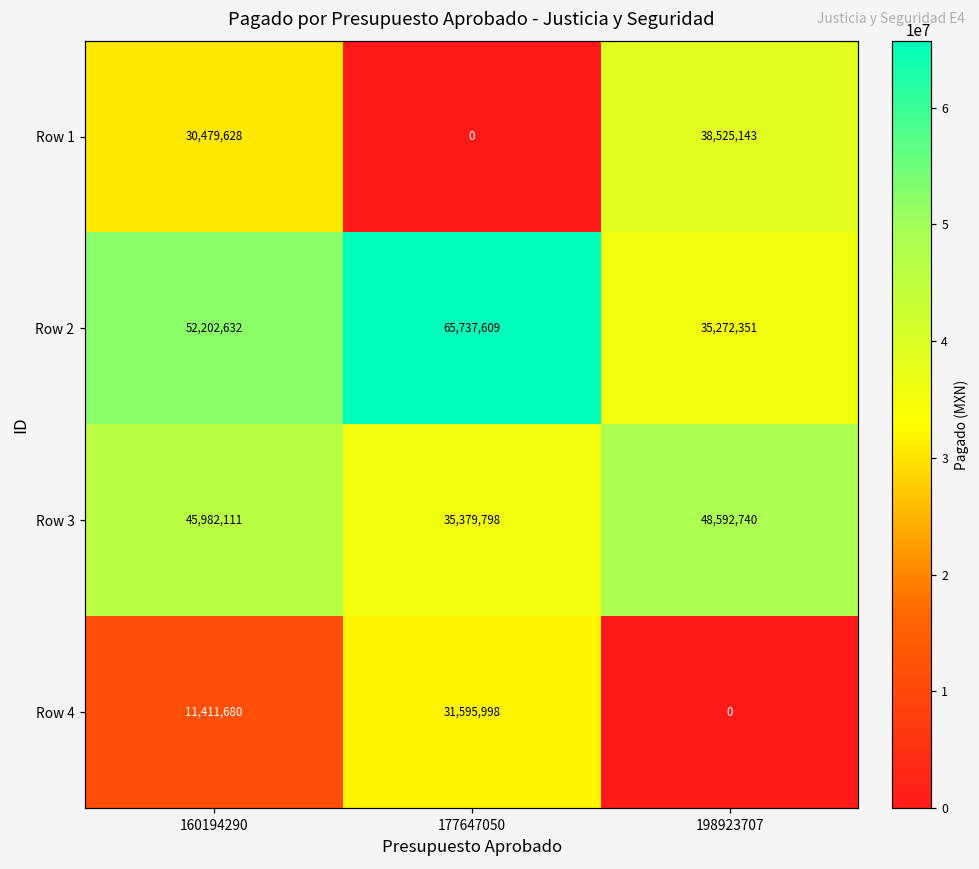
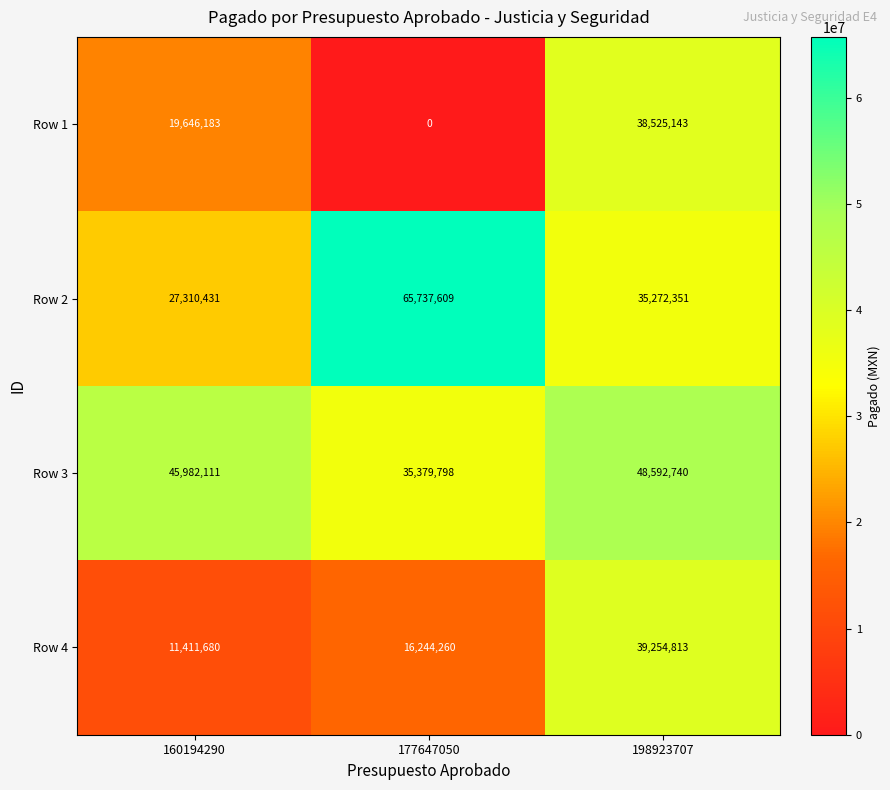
  {
    "Row 1": {
-     "160194290": "30,479,628",
+     "160194290": "19,646,183",
      "177647050": "0",
      "198923707": "38,525,143"
    },
    "Row 2": {
-     "160194290": "52,202,632",
+     "160194290": "27,310,431",
      "177647050": "65,737,609",
      "198923707": "35,272,351"
    },
    "Row 3": {
      "160194290": "45,982,111",
      "177647050": "35,379,798",
      "198923707": "48,592,740"
    },
    "Row 4": {
      "160194290": "11,411,680",
-     "177647050": "31,595,998",
-     "198923707": "0"
+     "177647050": "16,244,260",
+     "198923707": "39,254,813"
    }
  }
